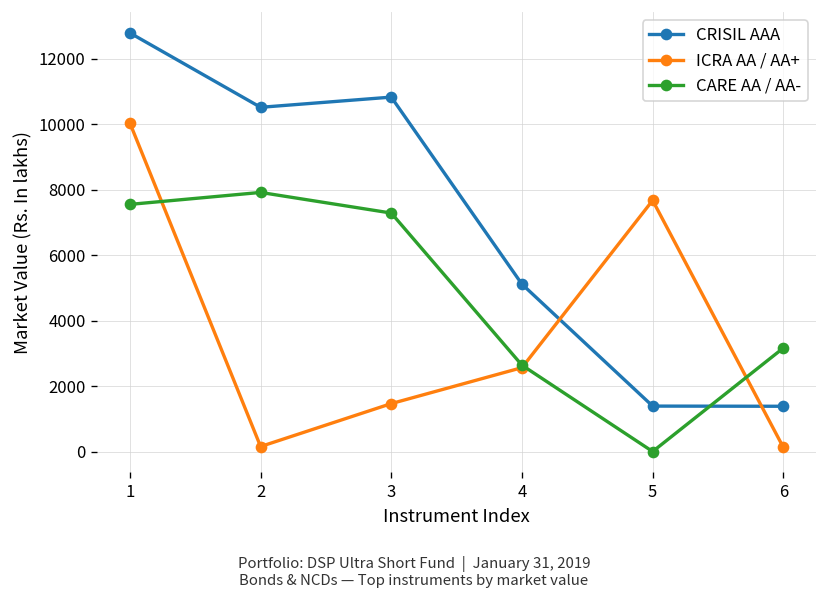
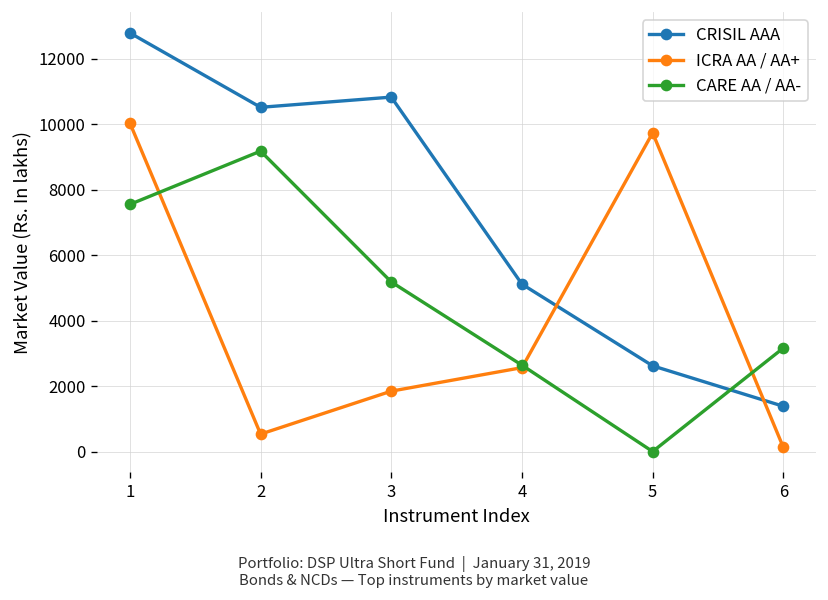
  {
    "CRISIL AAA": {
      "1": 12800,
      "2": 10500,
      "3": 10800,
      "4": 5100,
-     "5": 1400,
+     "5": 2600,
      "6": 1400
    },
    "ICRA AA / AA+": {
      "1": 10000,
-     "2": 200,
-     "3": 1500,
-     "5": 7700,
+     "2": 500,
+     "3": 1800,
+     "5": 9700,
      "6": 100
    },
    "CARE AA / AA-": {
      "1": 7600,
-     "2": 7900,
-     "3": 7300,
+     "2": 9200,
+     "3": 5200,
      "5": 0,
      "6": 3200
    }
  }
